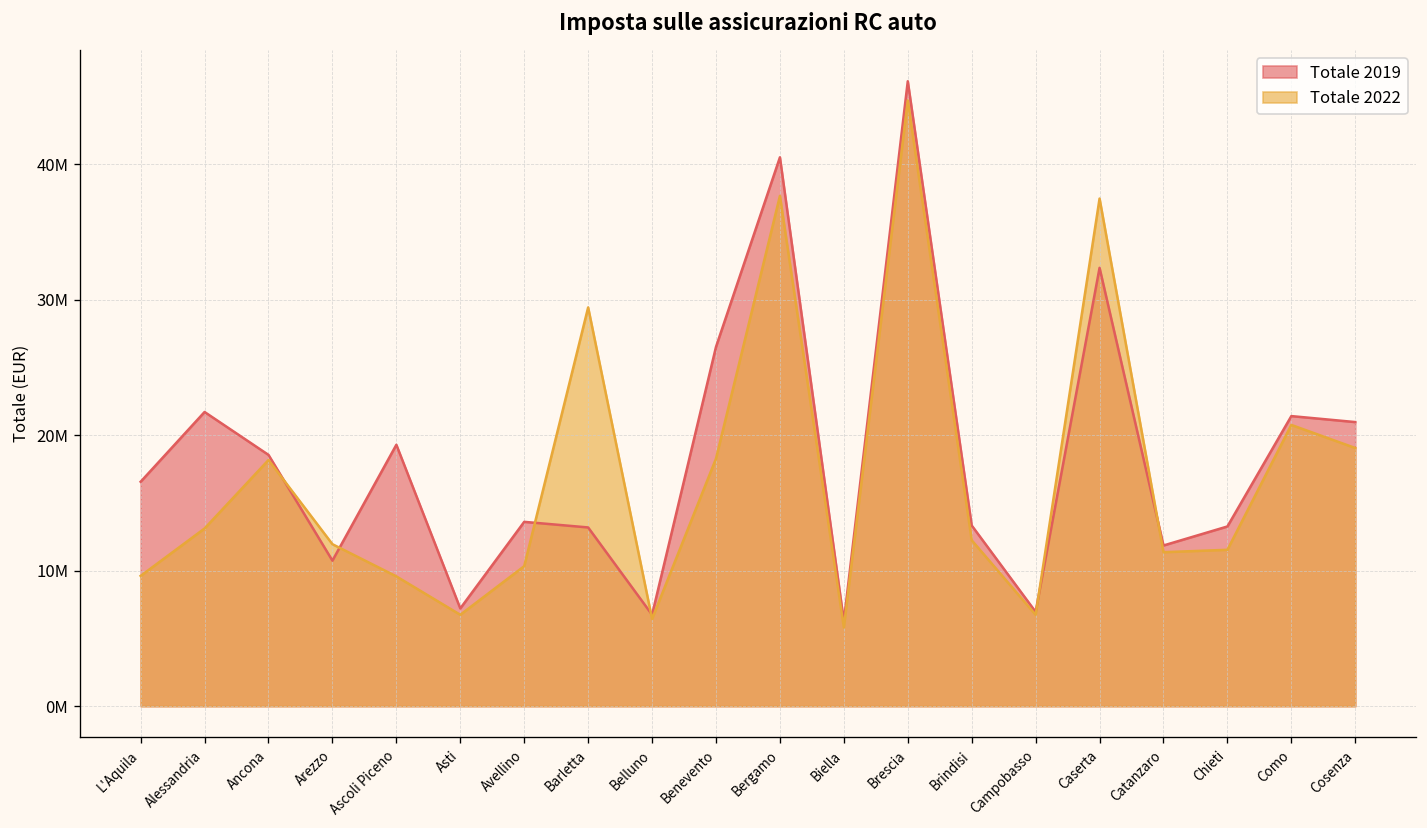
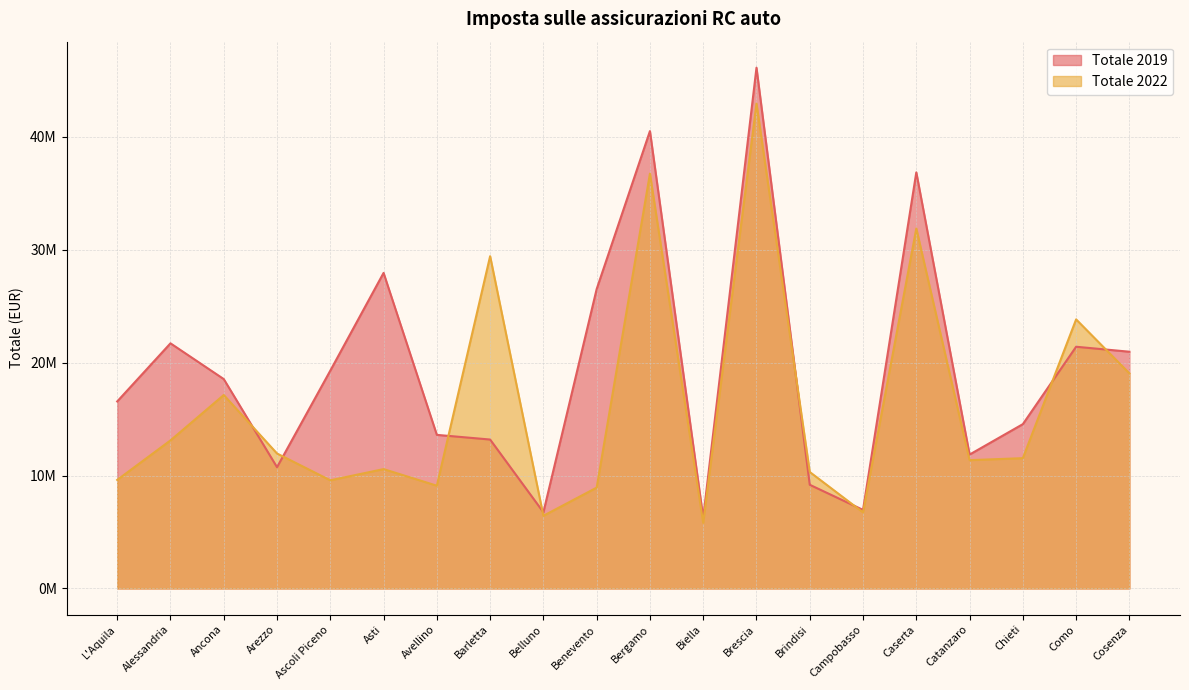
  {
    "Totale 2019": {
      "L'Aquila": 16600000,
      "Alessandria": 21700000,
      "Ancona": 18500000,
      "Arezzo": 10700000,
      "Ascoli Piceno": 19300000,
-     "Asti": 7200000,
+     "Asti": 27900000,
      "Avellino": 13600000,
      "Barletta": 13200000,
      "Belluno": 6700000,
      "Benevento": 26500000,
      "Bergamo": 40500000,
      "Biella": 6300000,
      "Brescia": 46100000,
-     "Brindisi": 13300000,
-     "Caserta": 32300000,
+     "Brindisi": 9200000,
+     "Caserta": 36800000,
      "Catanzaro": 11900000,
-     "Chieti": 13300000,
+     "Chieti": 14600000,
      "Como": 21400000,
      "Cosenza": 21000000
    },
    "Totale 2022": {
      "L'Aquila": 9600000,
      "Alessandria": 13100000,
-     "Ancona": 18200000,
+     "Ancona": 17100000,
      "Arezzo": 12000000,
      "Ascoli Piceno": 9600000,
-     "Asti": 6700000,
-     "Avellino": 10300000,
+     "Asti": 10600000,
+     "Avellino": 9100000,
      "Barletta": 29400000,
      "Belluno": 6400000,
-     "Benevento": 18300000,
-     "Bergamo": 37700000,
+     "Benevento": 8900000,
+     "Bergamo": 36700000,
      "Biella": 5800000,
-     "Brescia": 44700000,
-     "Brindisi": 12200000,
-     "Caserta": 37500000,
+     "Brescia": 42900000,
+     "Brindisi": 10300000,
+     "Caserta": 31900000,
      "Catanzaro": 11400000,
      "Chieti": 11500000,
-     "Como": 20800000,
+     "Como": 23800000,
      "Cosenza": 19000000
    }
  }
